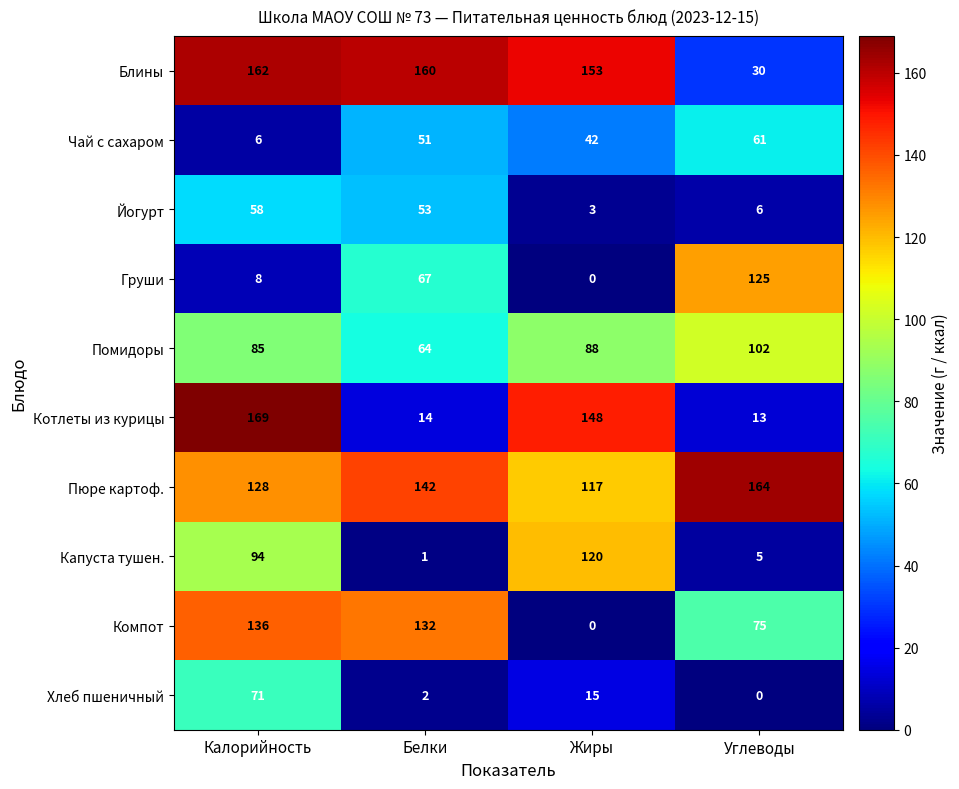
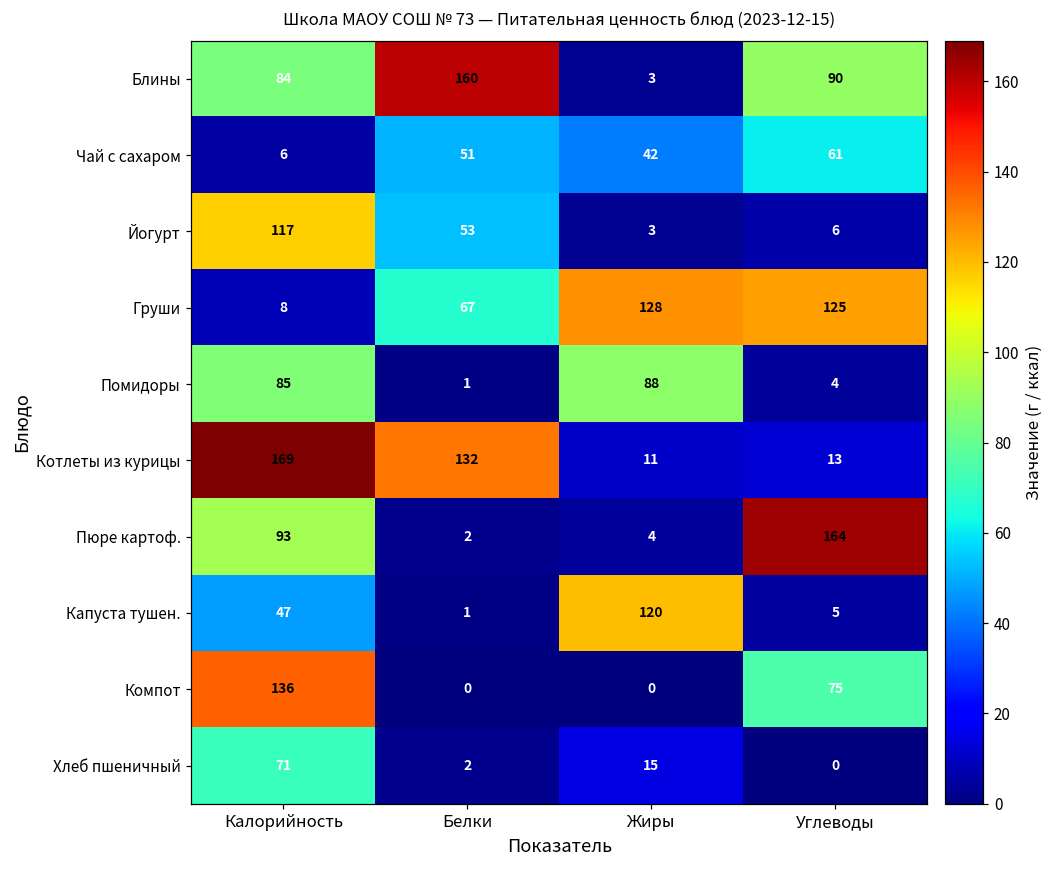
  {
    "Блины": {
-     "Калорийность": 162,
+     "Калорийность": 84,
      "Белки": 160,
-     "Жиры": 153,
-     "Углеводы": 30
+     "Жиры": 3,
+     "Углеводы": 90
    },
    "Чай с сахаром": {
      "Калорийность": 6,
      "Белки": 51,
      "Жиры": 42,
      "Углеводы": 61
    },
    "Йогурт": {
-     "Калорийность": 58,
+     "Калорийность": 117,
      "Белки": 53,
      "Жиры": 3,
      "Углеводы": 6
    },
    "Груши": {
      "Калорийность": 8,
      "Белки": 67,
-     "Жиры": 0,
+     "Жиры": 128,
      "Углеводы": 125
    },
    "Помидоры": {
      "Калорийность": 85,
-     "Белки": 64,
+     "Белки": 1,
      "Жиры": 88,
-     "Углеводы": 102
+     "Углеводы": 4
    },
    "Котлеты из курицы": {
      "Калорийность": 169,
-     "Белки": 14,
-     "Жиры": 148,
+     "Белки": 132,
+     "Жиры": 11,
      "Углеводы": 13
    },
    "Пюре картоф.": {
-     "Калорийность": 128,
-     "Белки": 142,
-     "Жиры": 117,
+     "Калорийность": 93,
+     "Белки": 2,
+     "Жиры": 4,
      "Углеводы": 164
    },
    "Капуста тушен.": {
-     "Калорийность": 94,
+     "Калорийность": 47,
      "Белки": 1,
      "Жиры": 120,
      "Углеводы": 5
    },
    "Компот": {
      "Калорийность": 136,
-     "Белки": 132,
+     "Белки": 0,
      "Жиры": 0,
      "Углеводы": 75
    },
    "Хлеб пшеничный": {
      "Калорийность": 71,
      "Белки": 2,
      "Жиры": 15,
      "Углеводы": 0
    }
  }
